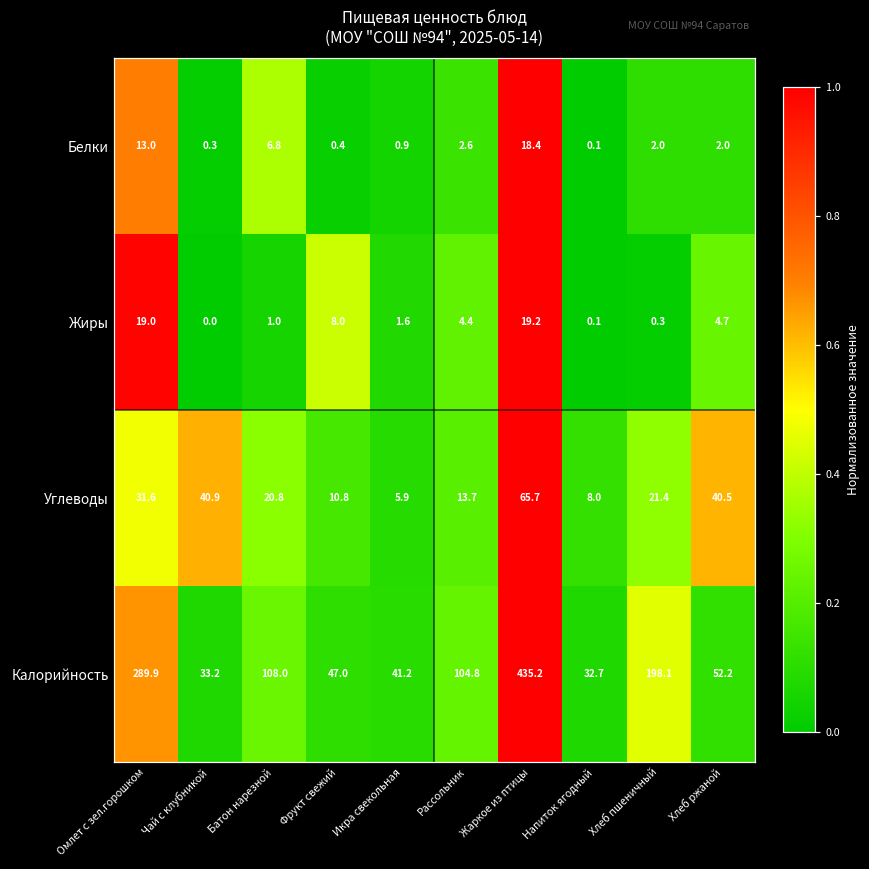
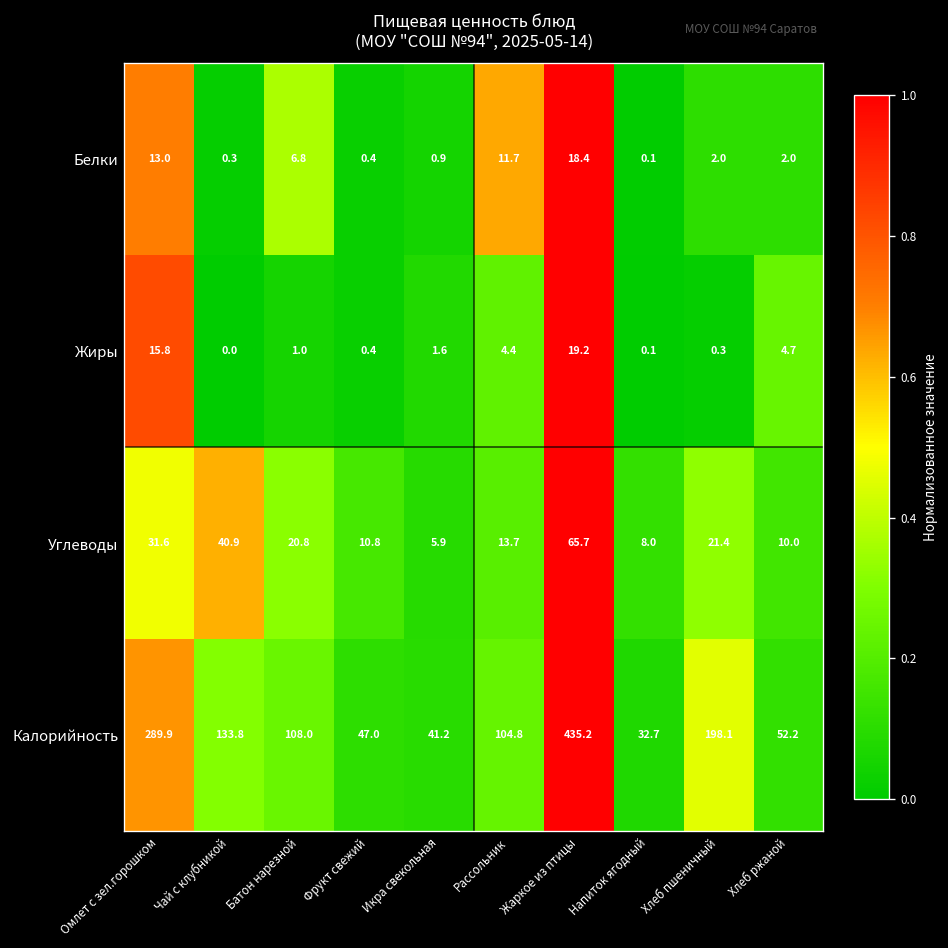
  {
    "Белки": {
      "Омлет с зел.горошком": 13.0,
      "Чай с клубникой": 0.3,
      "Батон нарезной": 6.8,
      "Фрукт свежий": 0.4,
      "Икра свекольная": 0.9,
-     "Рассольник": 2.6,
+     "Рассольник": 11.7,
      "Жаркое из птицы": 18.4,
      "Напиток ягодный": 0.1,
      "Хлеб пшеничный": 2.0,
      "Хлеб ржаной": 2.0
    },
    "Жиры": {
-     "Омлет с зел.горошком": 19.0,
+     "Омлет с зел.горошком": 15.8,
      "Чай с клубникой": 0.0,
      "Батон нарезной": 1.0,
-     "Фрукт свежий": 8.0,
+     "Фрукт свежий": 0.4,
      "Икра свекольная": 1.6,
      "Рассольник": 4.4,
      "Жаркое из птицы": 19.2,
      "Напиток ягодный": 0.1,
      "Хлеб пшеничный": 0.3,
      "Хлеб ржаной": 4.7
    },
    "Углеводы": {
      "Омлет с зел.горошком": 31.6,
      "Чай с клубникой": 40.9,
      "Батон нарезной": 20.8,
      "Фрукт свежий": 10.8,
      "Икра свекольная": 5.9,
      "Рассольник": 13.7,
      "Жаркое из птицы": 65.7,
      "Напиток ягодный": 8.0,
      "Хлеб пшеничный": 21.4,
-     "Хлеб ржаной": 40.5
+     "Хлеб ржаной": 10.0
    },
    "Калорийность": {
      "Омлет с зел.горошком": 289.9,
-     "Чай с клубникой": 33.2,
+     "Чай с клубникой": 133.8,
      "Батон нарезной": 108.0,
      "Фрукт свежий": 47.0,
      "Икра свекольная": 41.2,
      "Рассольник": 104.8,
      "Жаркое из птицы": 435.2,
      "Напиток ягодный": 32.7,
      "Хлеб пшеничный": 198.1,
      "Хлеб ржаной": 52.2
    }
  }
